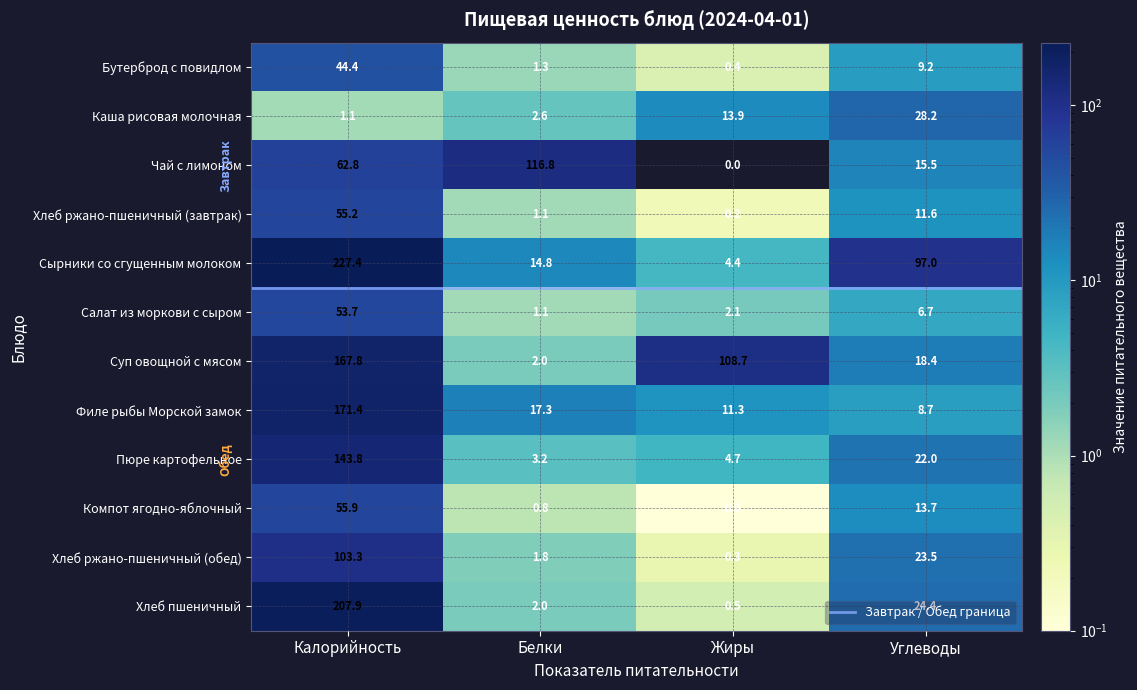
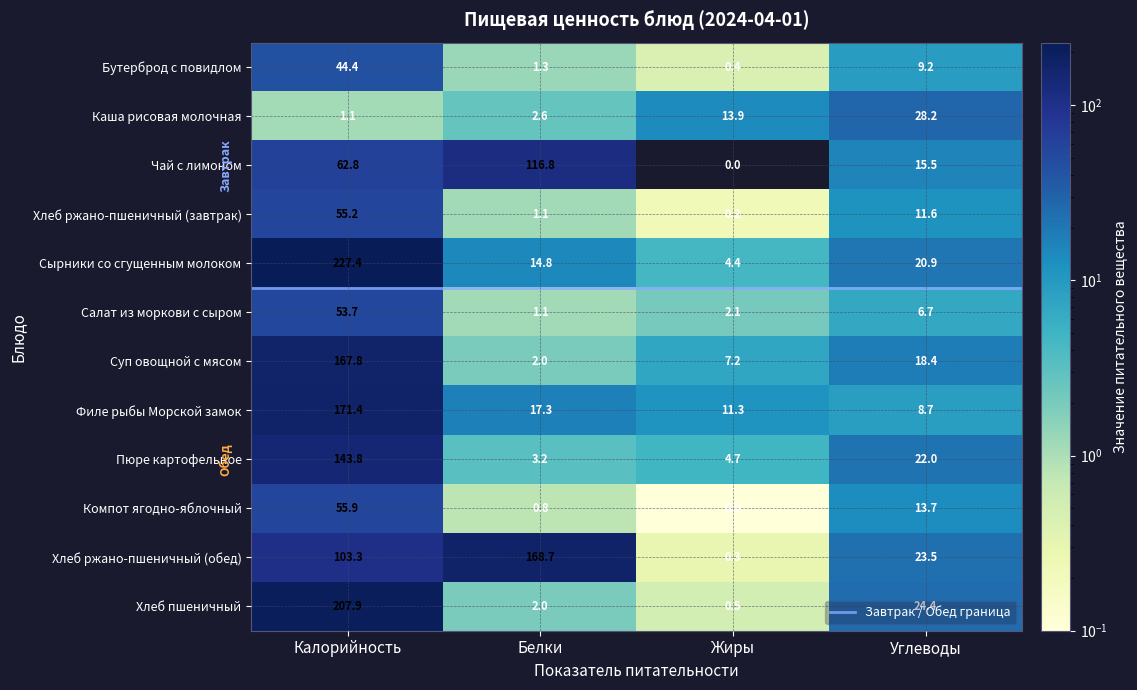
  {
    "Бутерброд с повидлом": {
      "Калорийность": 44.4,
      "Белки": 1.3,
      "Жиры": 0.4,
      "Углеводы": 9.2
    },
    "Каша рисовая молочная": {
      "Калорийность": 1.1,
      "Белки": 2.6,
      "Жиры": 13.9,
      "Углеводы": 28.2
    },
    "Чай с лимоном": {
      "Калорийность": 62.8,
      "Белки": 116.8,
      "Жиры": 0.0,
      "Углеводы": 15.5
    },
    "Хлеб ржано-пшеничный (завтрак)": {
      "Калорийность": 55.2,
      "Белки": 1.1,
      "Жиры": 0.2,
      "Углеводы": 11.6
    },
    "Сырники со сгущенным молоком": {
      "Калорийность": 227.4,
      "Белки": 14.8,
      "Жиры": 4.4,
-     "Углеводы": 97.0
+     "Углеводы": 20.9
    },
    "Салат из моркови с сыром": {
      "Калорийность": 53.7,
      "Белки": 1.1,
      "Жиры": 2.1,
      "Углеводы": 6.7
    },
    "Суп овощной с мясом": {
      "Калорийность": 167.8,
      "Белки": 2.0,
-     "Жиры": 108.7,
+     "Жиры": 7.2,
      "Углеводы": 18.4
    },
    "Филе рыбы Морской замок": {
      "Калорийность": 171.4,
      "Белки": 17.3,
      "Жиры": 11.3,
      "Углеводы": 8.7
    },
    "Пюре картофельное": {
      "Калорийность": 143.8,
      "Белки": 3.2,
      "Жиры": 4.7,
      "Углеводы": 22.0
    },
    "Компот ягодно-яблочный": {
      "Калорийность": 55.9,
      "Белки": 0.8,
      "Углеводы": 13.7
    },
    "Хлеб ржано-пшеничный (обед)": {
      "Калорийность": 103.3,
-     "Белки": 1.8,
+     "Белки": 168.7,
      "Жиры": 0.3,
      "Углеводы": 23.5
    },
    "Хлеб пшеничный": {
      "Калорийность": 207.9,
      "Белки": 2.0,
      "Жиры": 0.5
    }
  }
